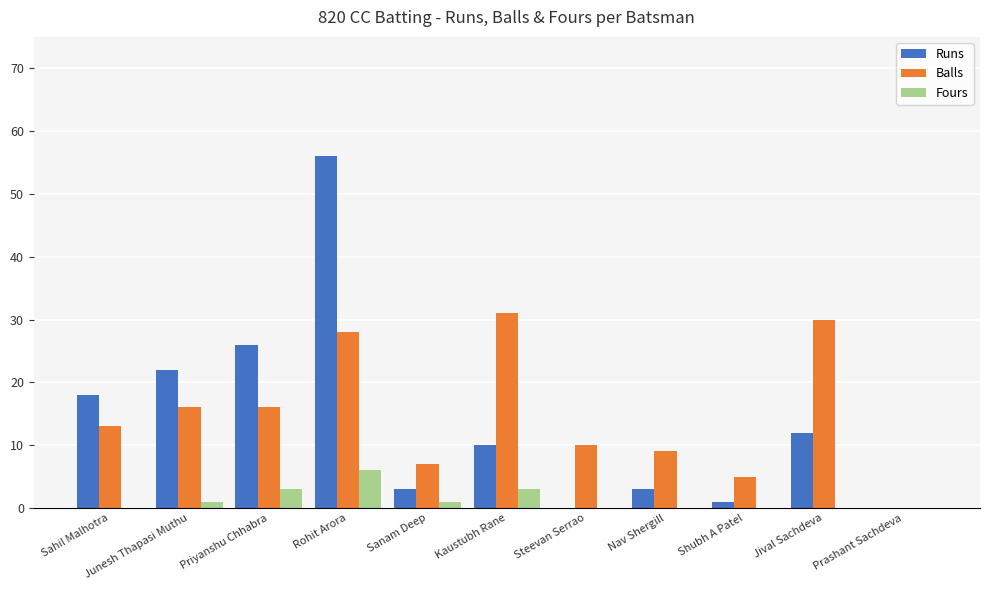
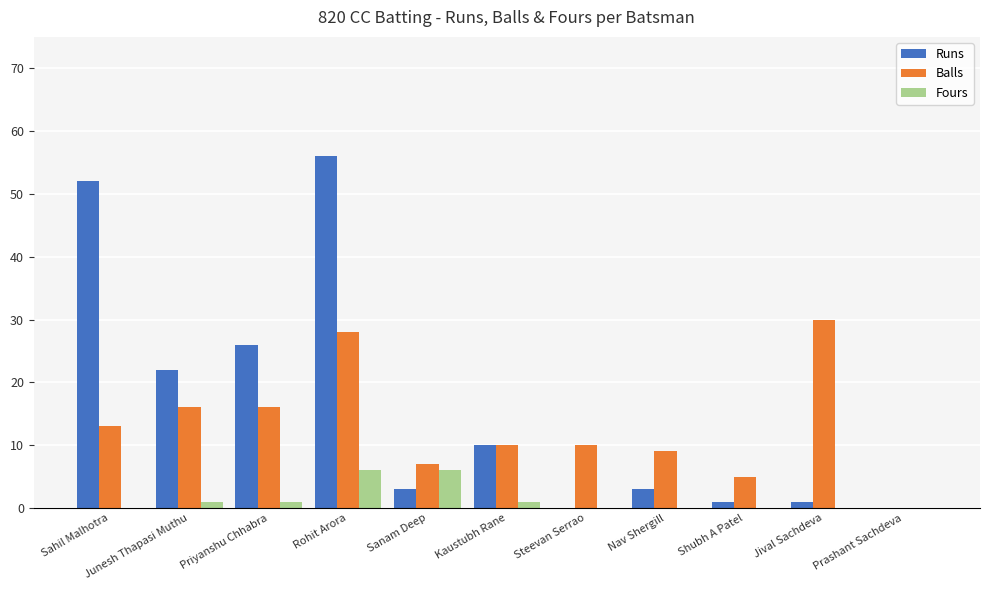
  {
    "Runs": {
-     "Sahil Malhotra": 18,
+     "Sahil Malhotra": 52,
      "Junesh Thapasi Muthu": 22,
      "Priyanshu Chhabra": 26,
      "Rohit Arora": 56,
      "Sanam Deep": 3,
      "Kaustubh Rane": 10,
      "Steevan Serrao": 0,
      "Nav Shergill": 3,
      "Shubh A Patel": 1,
-     "Jival Sachdeva": 12,
+     "Jival Sachdeva": 1,
      "Prashant Sachdeva": 0
    },
    "Balls": {
      "Sahil Malhotra": 13,
      "Junesh Thapasi Muthu": 16,
      "Priyanshu Chhabra": 16,
      "Rohit Arora": 28,
      "Sanam Deep": 7,
-     "Kaustubh Rane": 31,
+     "Kaustubh Rane": 10,
      "Steevan Serrao": 10,
      "Nav Shergill": 9,
      "Shubh A Patel": 5,
      "Jival Sachdeva": 30,
      "Prashant Sachdeva": 0
    },
    "Fours": {
      "Sahil Malhotra": 0,
      "Junesh Thapasi Muthu": 1,
-     "Priyanshu Chhabra": 3,
+     "Priyanshu Chhabra": 1,
      "Rohit Arora": 6,
-     "Sanam Deep": 1,
-     "Kaustubh Rane": 3,
+     "Sanam Deep": 6,
+     "Kaustubh Rane": 1,
      "Steevan Serrao": 0,
      "Nav Shergill": 0,
      "Shubh A Patel": 0,
      "Jival Sachdeva": 0,
      "Prashant Sachdeva": 0
    }
  }
